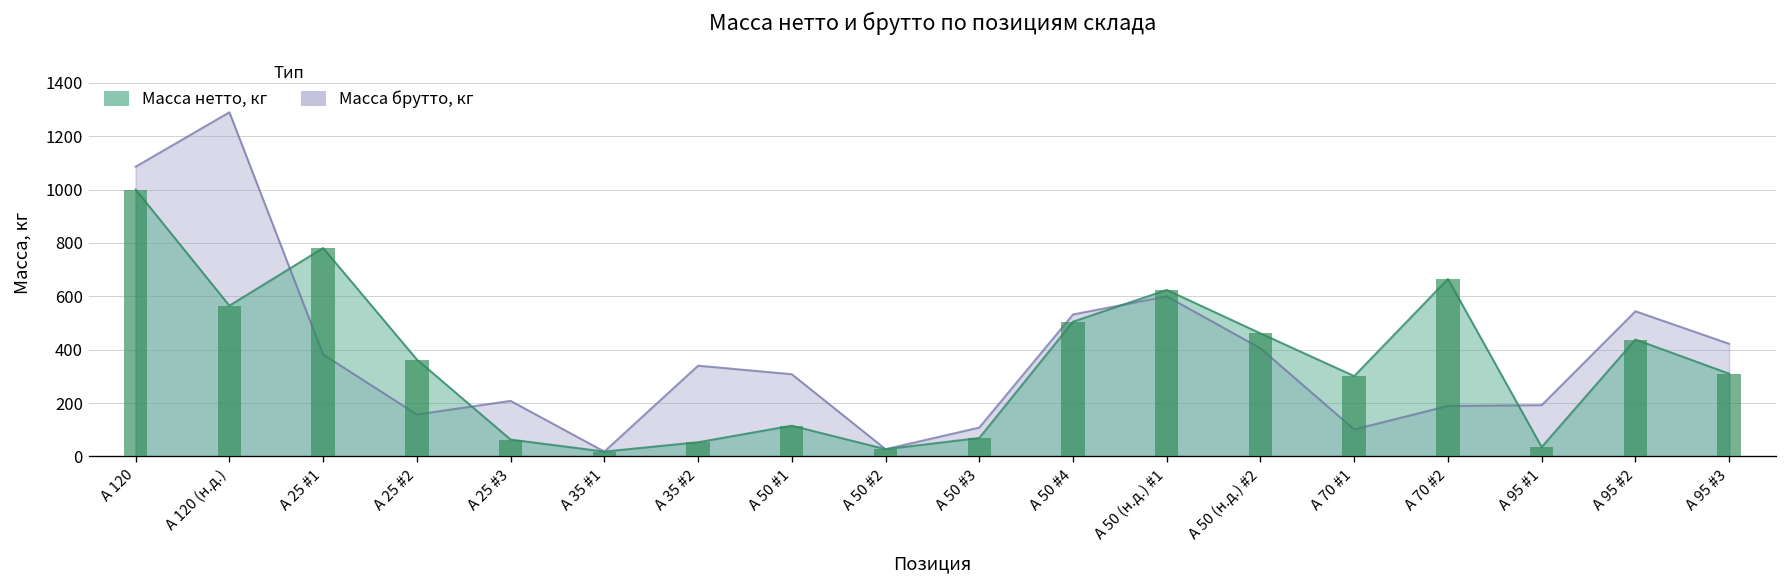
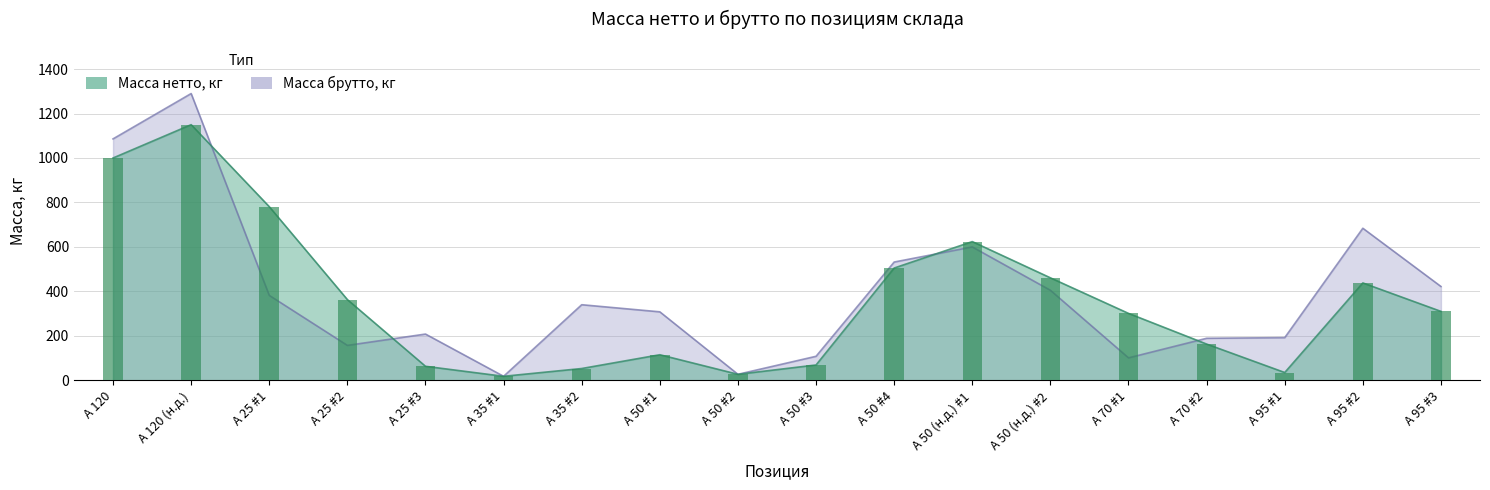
  {
    "Масса брутто, кг": {
      "А 120": 1090,
      "А 120 (н.д.)": 1290,
      "А 25 #1": 380,
      "А 25 #2": 160,
      "А 25 #3": 210,
      "А 35 #2": 340,
      "А 50 #1": 310,
      "А 50 #3": 110,
      "А 50 #4": 530,
      "А 50 (н.д.) #1": 600,
      "А 50 (н.д.) #2": 410,
      "А 70 #1": 100,
      "А 70 #2": 190,
      "А 95 #1": 190,
-     "А 95 #2": 540,
+     "А 95 #2": 680,
      "А 95 #3": 420
    },
    "Масса нетто, кг": {
      "А 120": 1000,
-     "А 120 (н.д.)": 570,
+     "А 120 (н.д.)": 1150,
      "А 25 #1": 780,
      "А 25 #2": 360,
      "А 25 #3": 60,
      "А 35 #2": 50,
      "А 50 #1": 120,
      "А 50 #3": 70,
      "А 50 #4": 510,
      "А 50 (н.д.) #1": 620,
      "А 50 (н.д.) #2": 460,
      "А 70 #1": 300,
-     "А 70 #2": 670,
+     "А 70 #2": 160,
      "А 95 #1": 40,
      "А 95 #2": 440,
      "А 95 #3": 310
    }
  }
